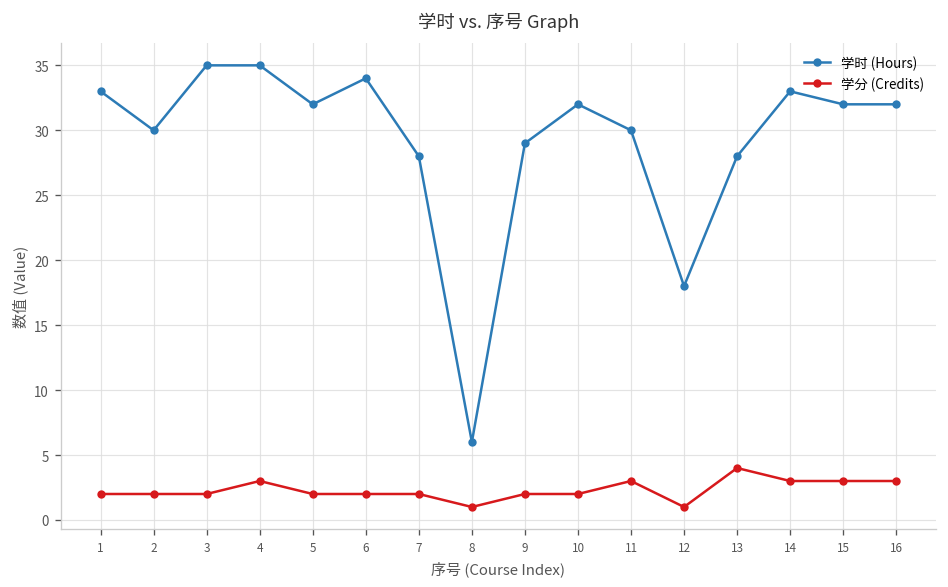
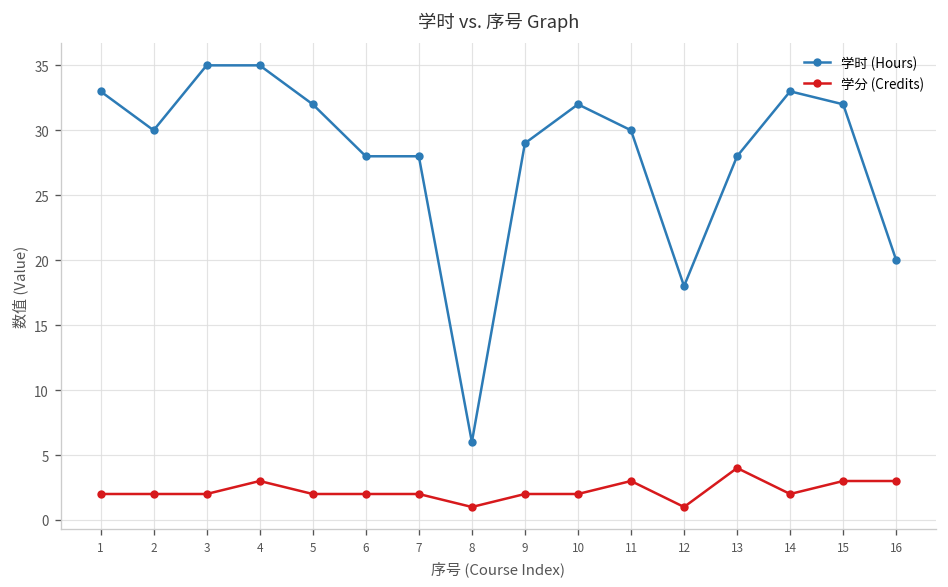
  {
    "学时 (Hours)": {
      "1": 33,
      "2": 30,
      "3": 35,
      "4": 35,
      "5": 32,
-     "6": 34,
+     "6": 28,
      "7": 28,
      "8": 6,
      "9": 29,
      "10": 32,
      "11": 30,
      "12": 18,
      "13": 28,
      "14": 33,
      "15": 32,
-     "16": 32
+     "16": 20
    },
    "学分 (Credits)": {
      "1": 2,
      "2": 2,
      "3": 2,
      "4": 3,
      "5": 2,
      "6": 2,
      "7": 2,
      "8": 1,
      "9": 2,
      "10": 2,
      "11": 3,
      "12": 1,
      "13": 4,
-     "14": 3,
+     "14": 2,
      "15": 3,
      "16": 3
    }
  }
